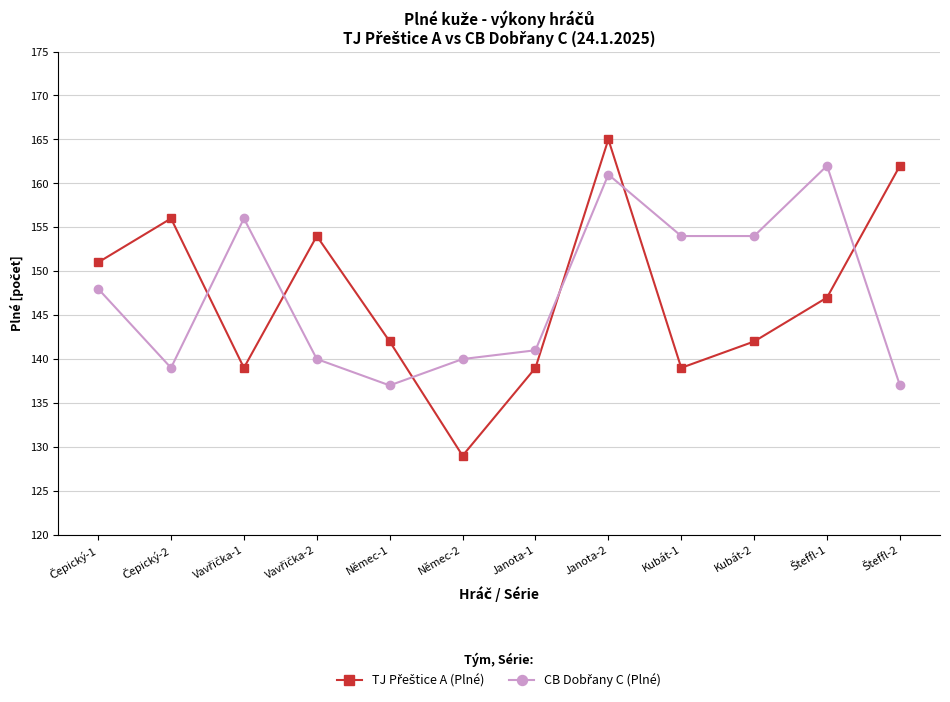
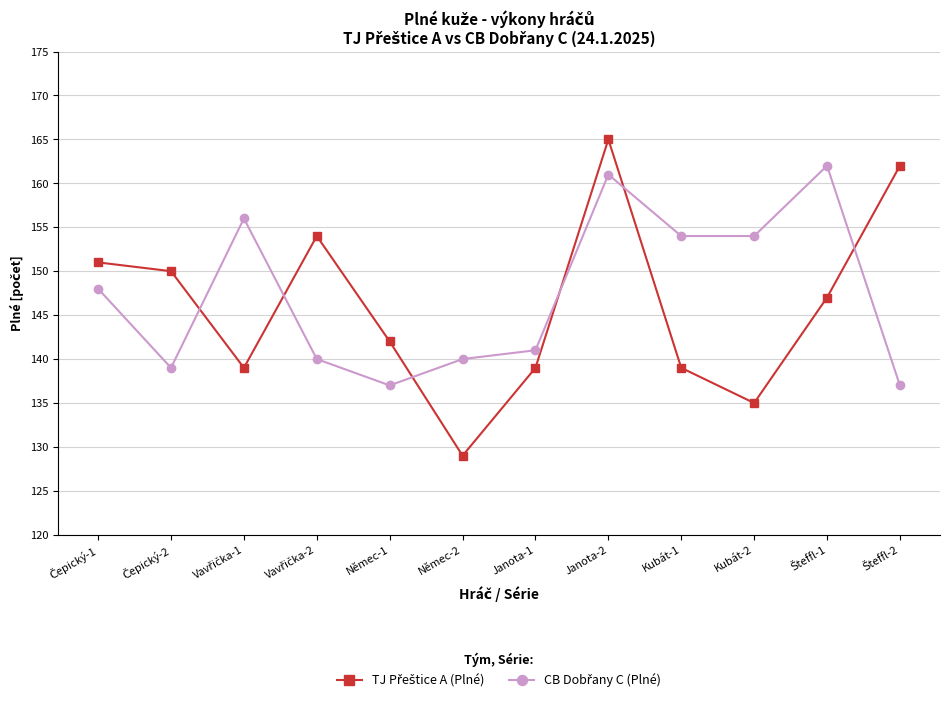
  {
    "TJ Přeštice A (Plné)": {
      "Čepický-1": 151,
-     "Čepický-2": 156,
+     "Čepický-2": 150,
      "Vavřička-1": 139,
      "Vavřička-2": 154,
      "Němec-1": 142,
      "Němec-2": 129,
      "Janota-1": 139,
      "Janota-2": 165,
      "Kubát-1": 139,
-     "Kubát-2": 142,
+     "Kubát-2": 135,
      "Šteffl-1": 147,
      "Šteffl-2": 162
    },
    "CB Dobřany C (Plné)": {
      "Čepický-1": 148,
      "Čepický-2": 139,
      "Vavřička-1": 156,
      "Vavřička-2": 140,
      "Němec-1": 137,
      "Němec-2": 140,
      "Janota-1": 141,
      "Janota-2": 161,
      "Kubát-1": 154,
      "Kubát-2": 154,
      "Šteffl-1": 162,
      "Šteffl-2": 137
    }
  }
